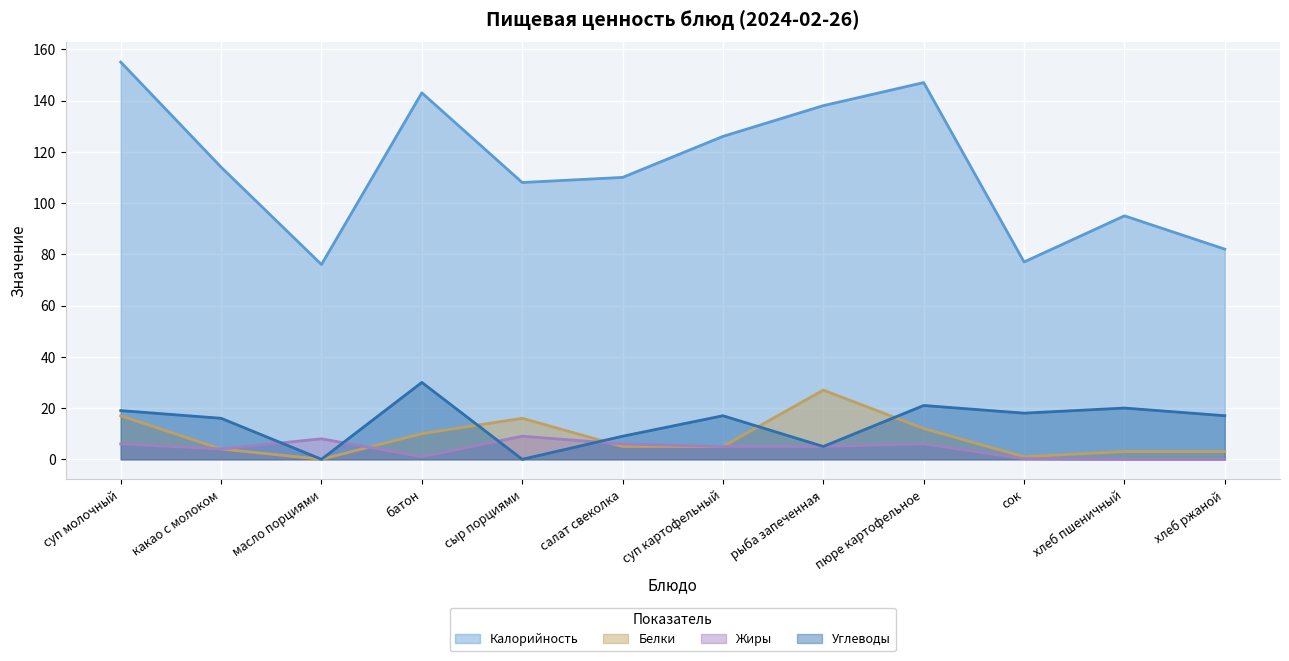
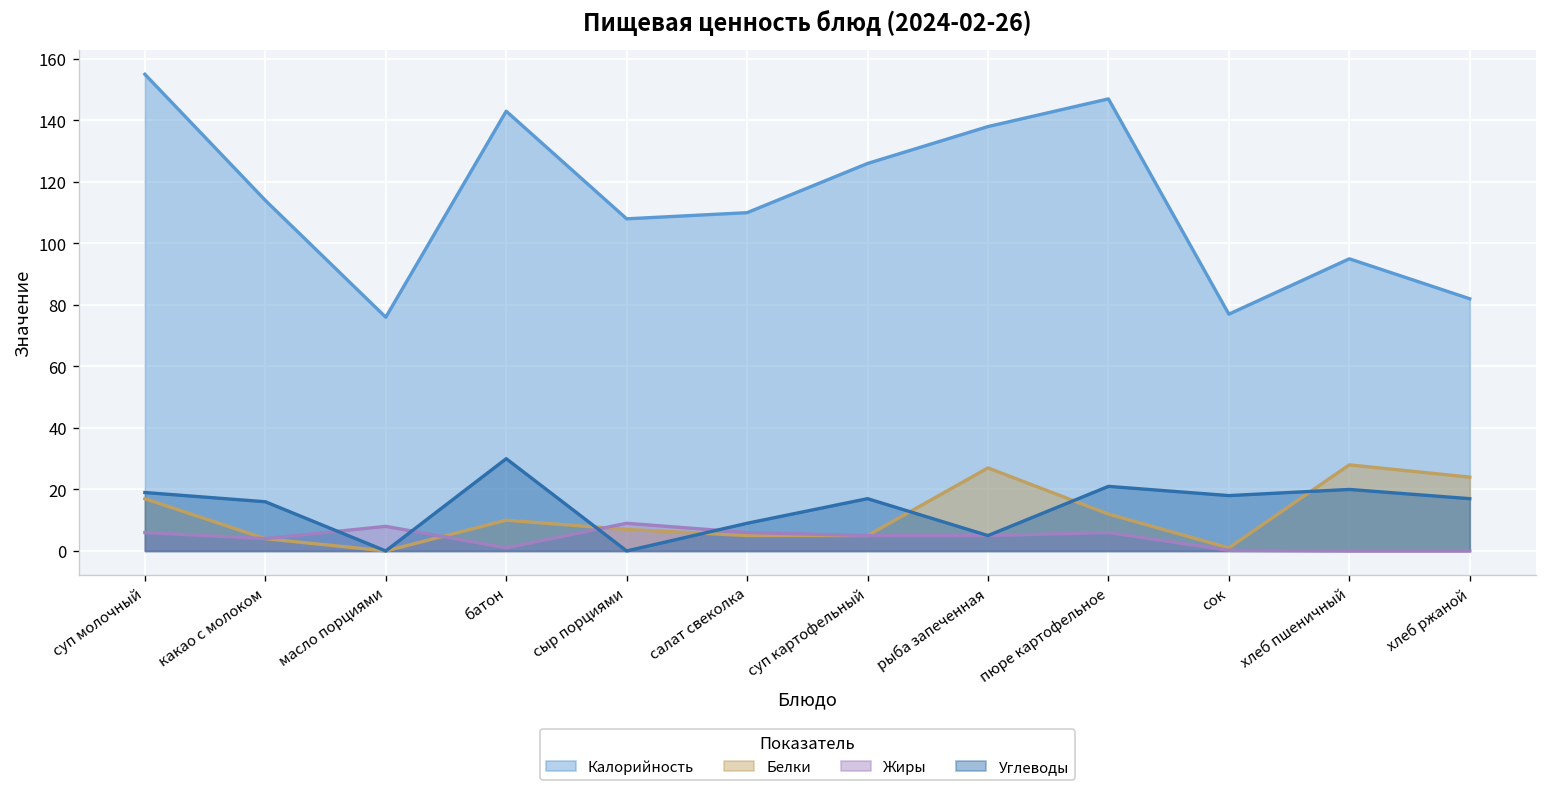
  {
    "Белки": {
      "суп молочный": 17,
      "батон": 10,
-     "сыр порциями": 16,
+     "сыр порциями": 7,
      "салат свеколка": 5,
      "рыба запеченная": 27,
      "пюре картофельное": 12,
-     "хлеб пшеничный": 3,
-     "хлеб ржаной": 3
+     "хлеб пшеничный": 28,
+     "хлеб ржаной": 24
    }
  }
